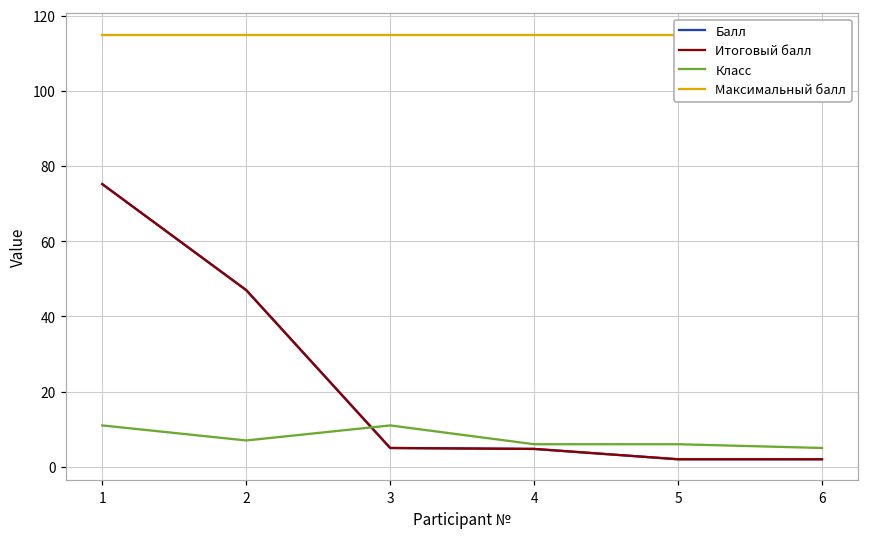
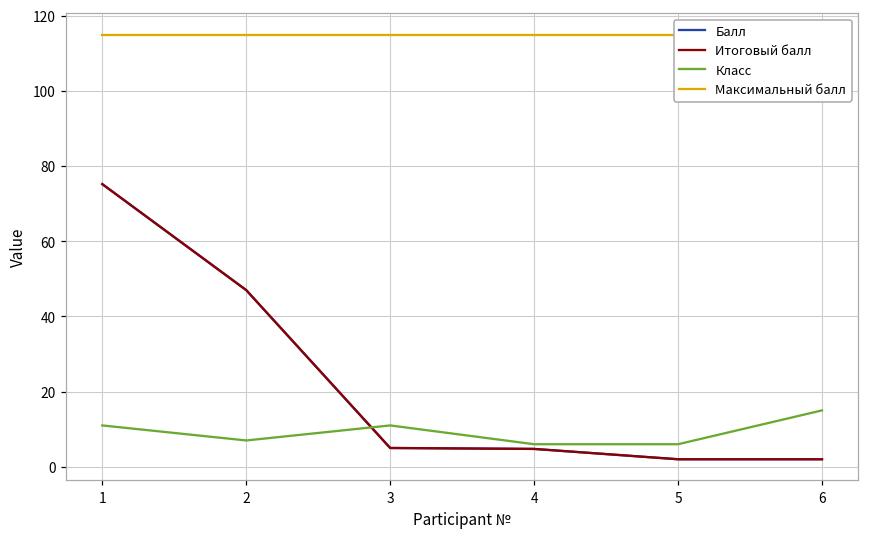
  {
    "Итоговый балл": {
      "1": 75,
      "2": 47,
      "3": 5,
      "4": 5,
      "5": 2,
      "6": 2
    },
    "Класс": {
      "1": 11,
      "2": 7,
      "3": 11,
      "4": 6,
      "5": 6,
-     "6": 5
+     "6": 15
    },
    "Максимальный балл": {
      "1": 115,
      "2": 115,
      "3": 115,
      "4": 115
    }
  }
